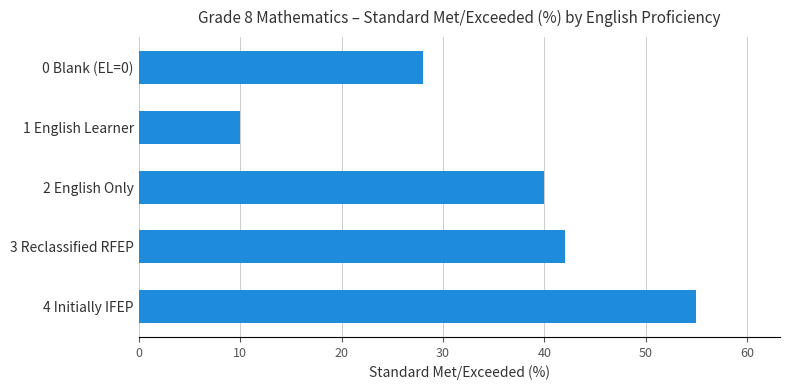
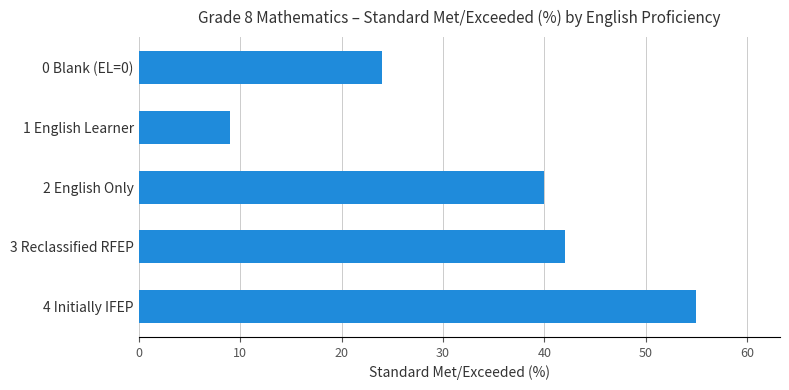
  {
-   "0 Blank (EL=0)": 28,
-   "1 English Learner": 10,
+   "0 Blank (EL=0)": 24,
+   "1 English Learner": 9,
    "2 English Only": 40,
    "3 Reclassified RFEP": 42,
    "4 Initially IFEP": 55
  }
